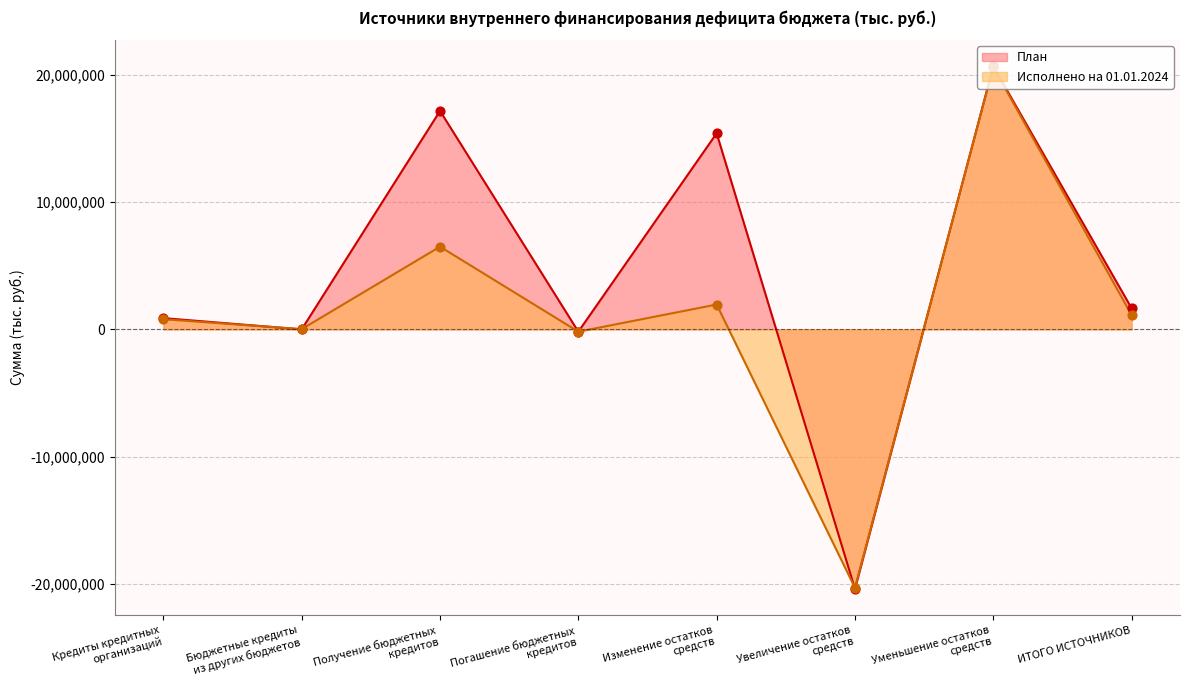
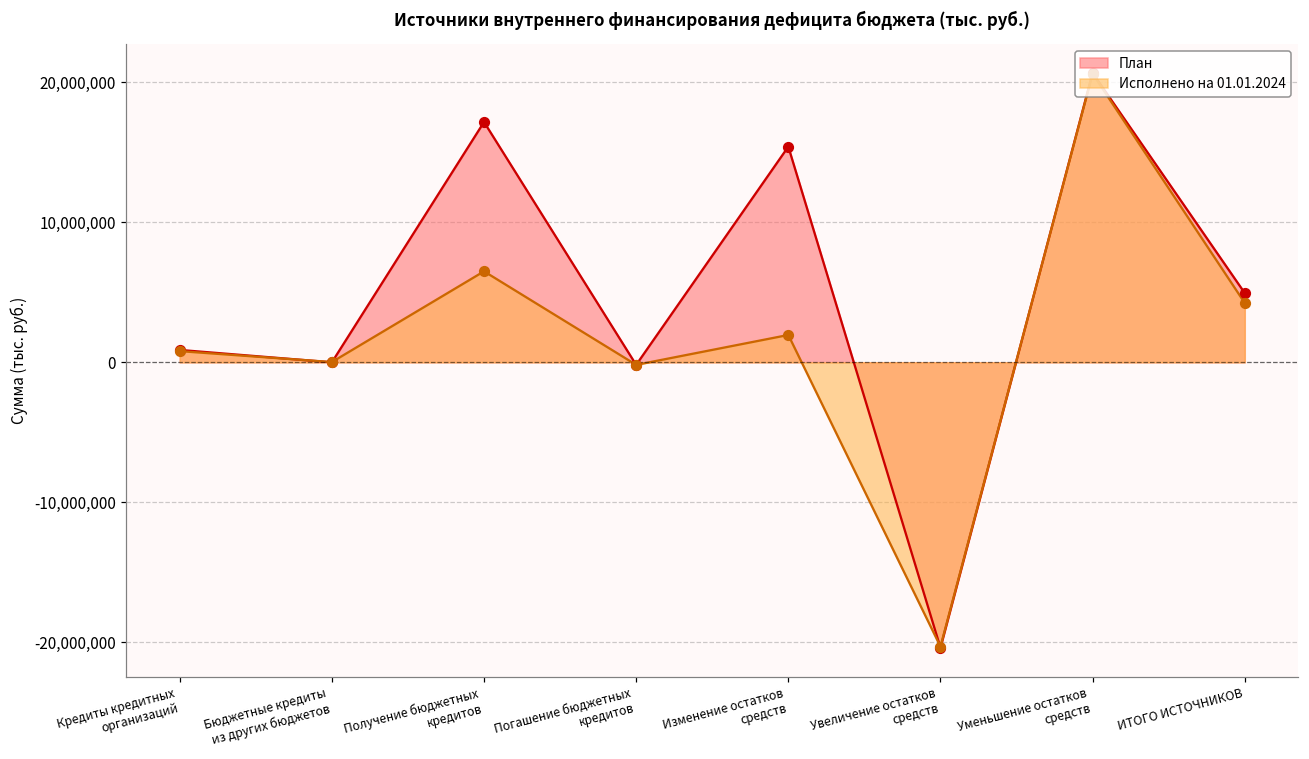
  {
    "План": {
-     "ИТОГО ИСТОЧНИКОВ": "1,700,000"
+     "ИТОГО ИСТОЧНИКОВ": "4,900,000"
    },
    "Исполнено на 01.01.2024": {
-     "ИТОГО ИСТОЧНИКОВ": "1,100,000"
+     "ИТОГО ИСТОЧНИКОВ": "4,200,000"
    }
  }
